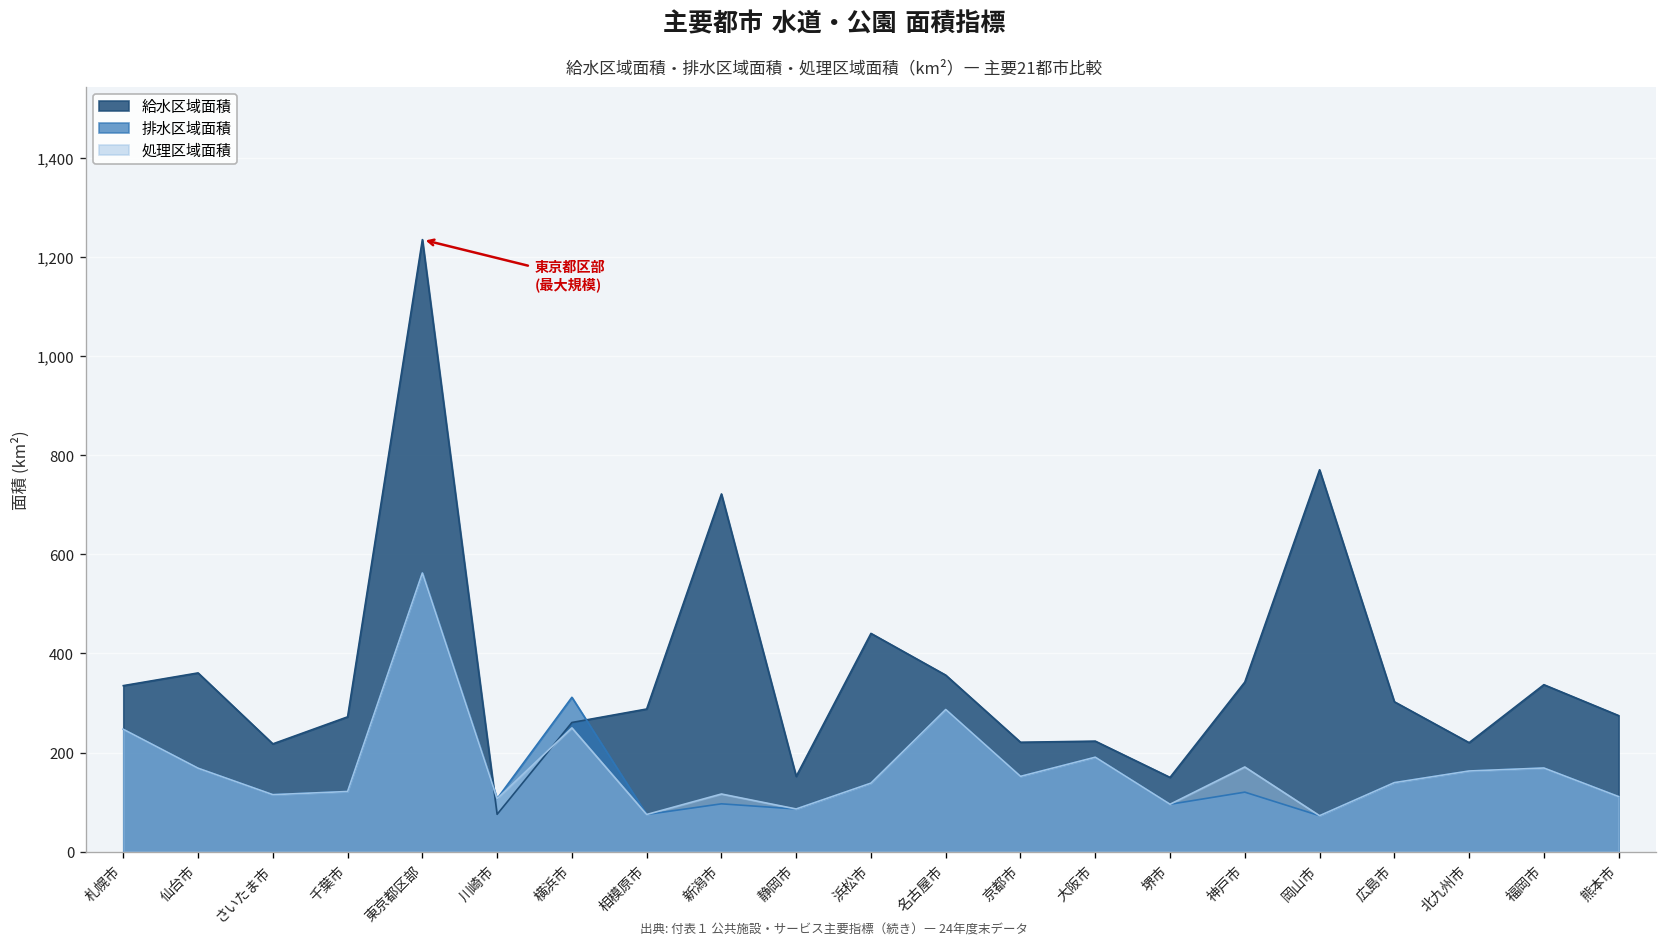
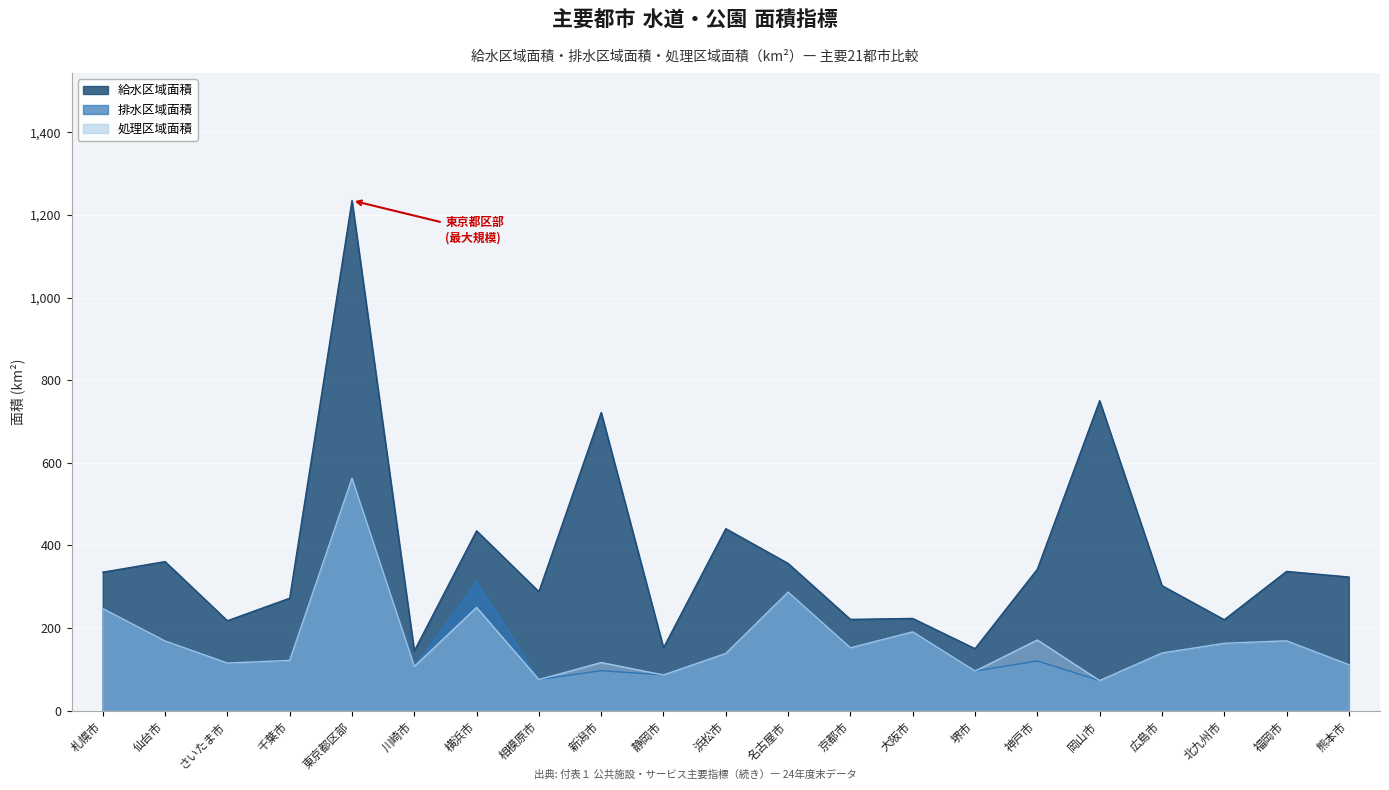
  {
    "給水区域面積": {
      "札幌市": "340",
      "仙台市": "360",
      "さいたま市": "220",
      "千葉市": "270",
      "東京都区部": "1,240",
-     "川崎市": "80",
-     "横浜市": "260",
+     "川崎市": "140",
+     "横浜市": "440",
      "相模原市": "290",
      "新潟市": "720",
      "静岡市": "150",
      "浜松市": "440",
      "名古屋市": "360",
      "京都市": "220",
      "大阪市": "220",
      "堺市": "150",
      "神戸市": "340",
-     "岡山市": "770",
+     "岡山市": "750",
      "広島市": "300",
      "北九州市": "220",
      "福岡市": "340",
-     "熊本市": "270"
+     "熊本市": "320"
    },
    "排水区域面積": {
      "横浜市": "310",
      "新潟市": "100",
      "神戸市": "120"
    },
    "処理区域面積": {
      "横浜市": "250",
      "新潟市": "120",
      "神戸市": "170"
    }
  }
